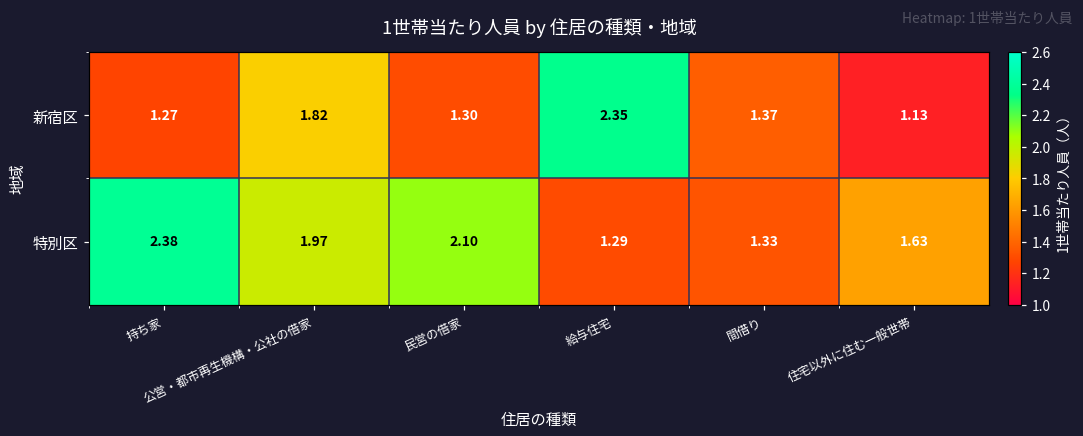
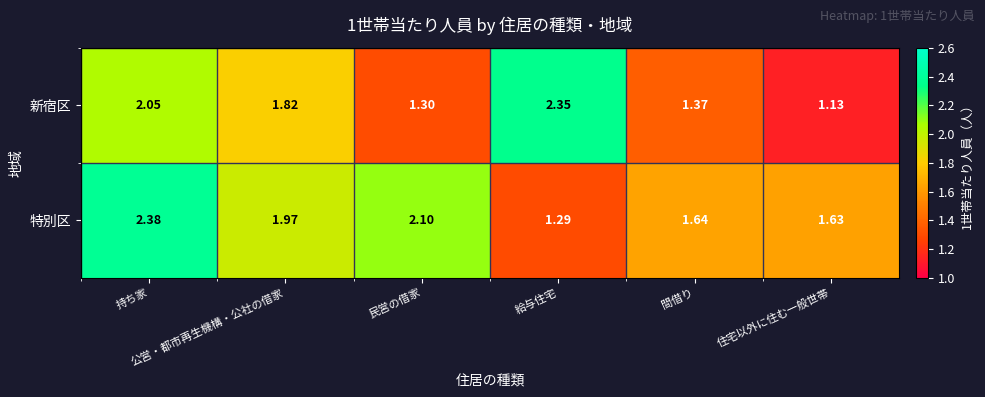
  {
    "新宿区": {
-     "持ち家": 1.27,
+     "持ち家": 2.05,
      "公営・都市再生機構・公社の借家": 1.82,
      "民営の借家": 1.30,
      "給与住宅": 2.35,
      "間借り": 1.37,
      "住宅以外に住む一般世帯": 1.13
    },
    "特別区": {
      "持ち家": 2.38,
      "公営・都市再生機構・公社の借家": 1.97,
      "民営の借家": 2.10,
      "給与住宅": 1.29,
-     "間借り": 1.33,
+     "間借り": 1.64,
      "住宅以外に住む一般世帯": 1.63
    }
  }
